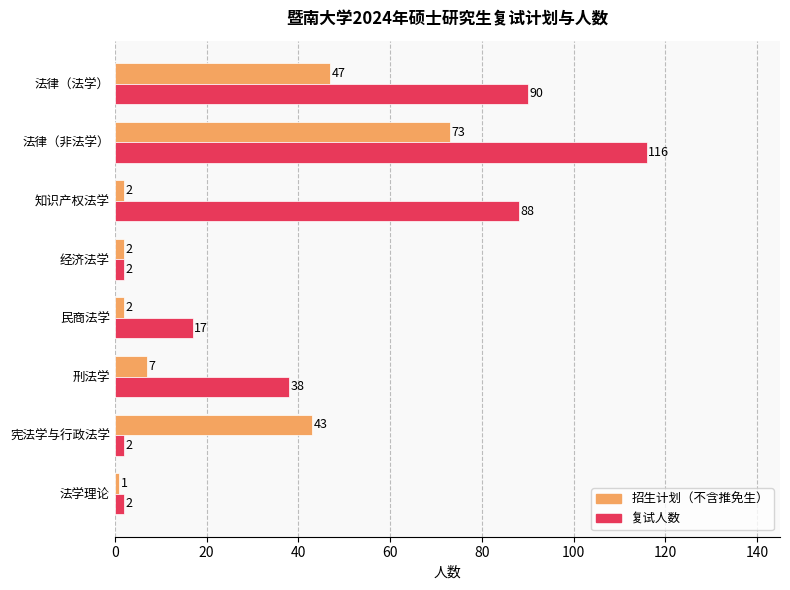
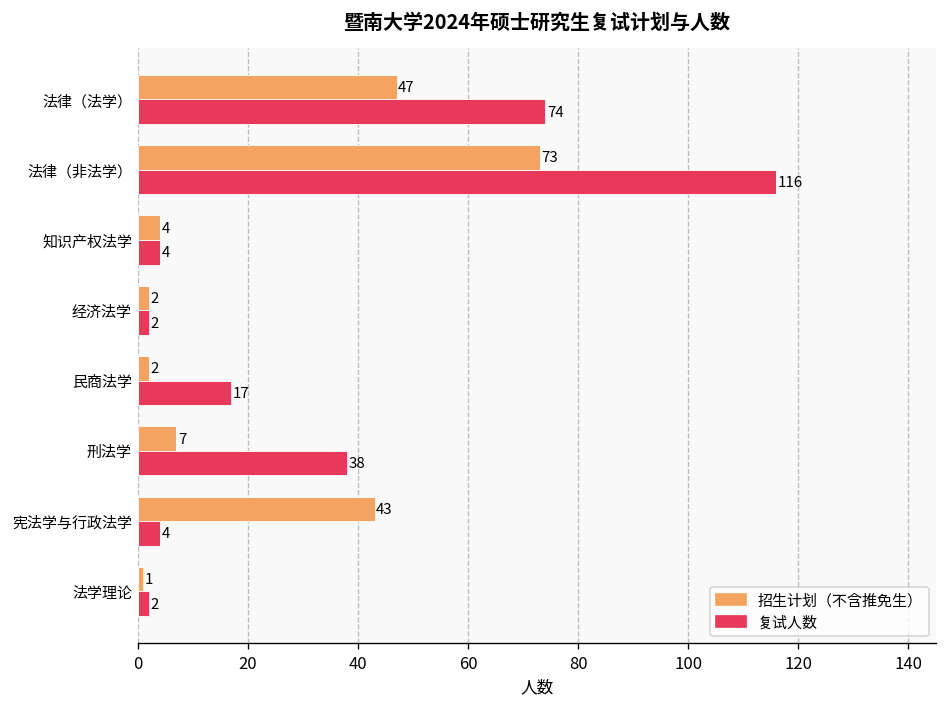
  {
    "招生计划（不含推免生）": {
      "法律（法学）": 47,
      "法律（非法学）": 73,
-     "知识产权法学": 2,
+     "知识产权法学": 4,
      "经济法学": 2,
      "民商法学": 2,
      "刑法学": 7,
      "宪法学与行政法学": 43,
      "法学理论": 1
    },
    "复试人数": {
-     "法律（法学）": 90,
+     "法律（法学）": 74,
      "法律（非法学）": 116,
-     "知识产权法学": 88,
+     "知识产权法学": 4,
      "经济法学": 2,
      "民商法学": 17,
      "刑法学": 38,
-     "宪法学与行政法学": 2,
+     "宪法学与行政法学": 4,
      "法学理论": 2
    }
  }
